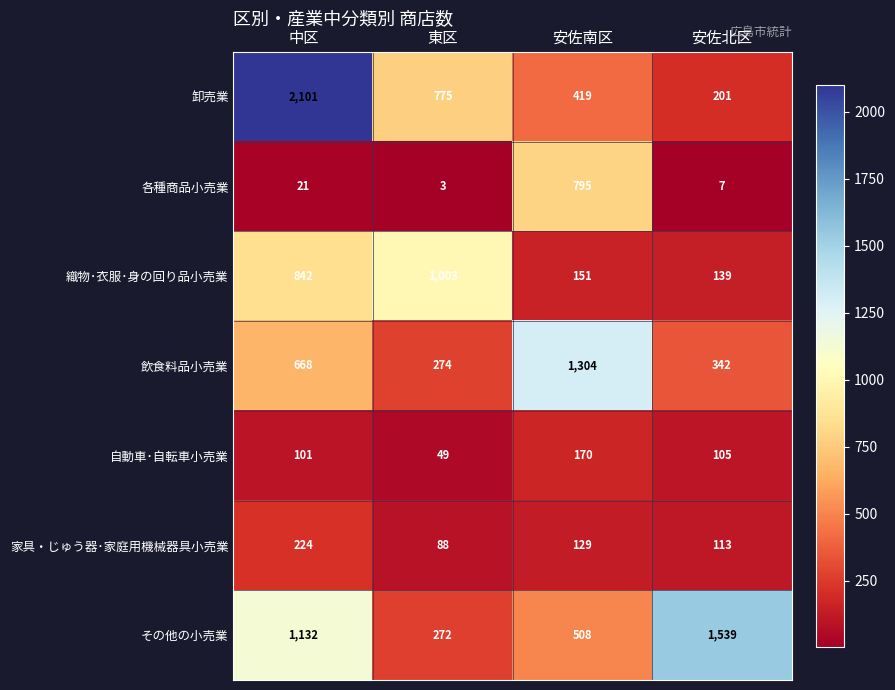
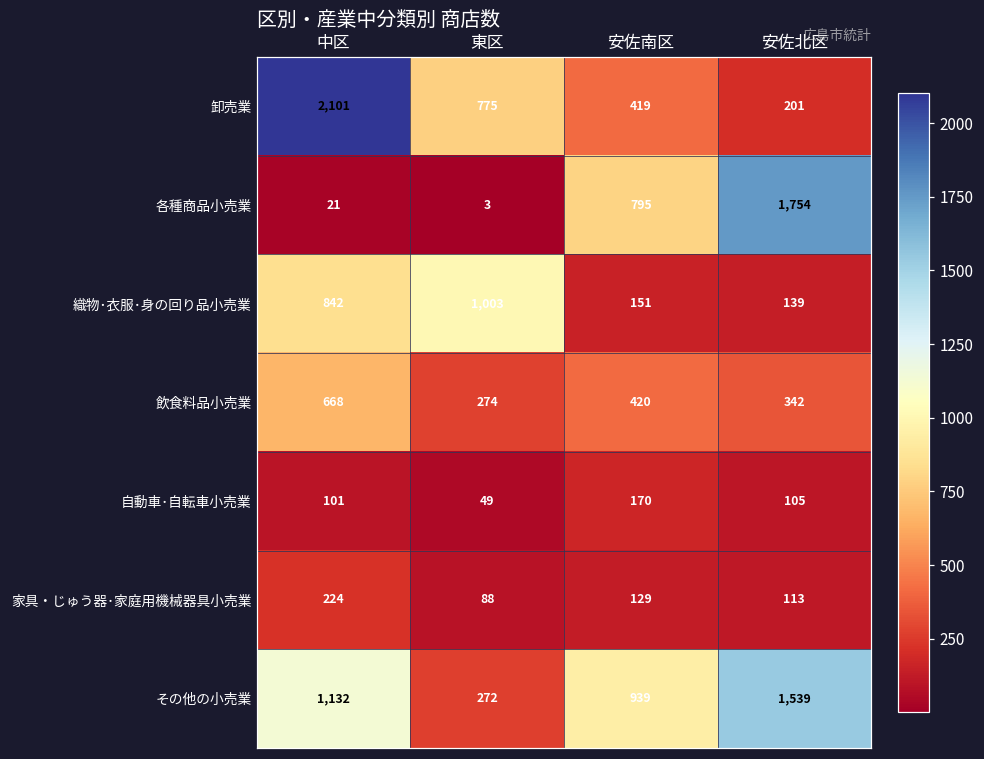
  {
    "卸売業": {
      "中区": "2,101",
      "東区": "775",
      "安佐南区": "419",
      "安佐北区": "201"
    },
    "各種商品小売業": {
      "中区": "21",
      "東区": "3",
      "安佐南区": "795",
-     "安佐北区": "7"
+     "安佐北区": "1,754"
    },
    "織物･衣服･身の回り品小売業": {
      "中区": "842",
      "東区": "1,003",
      "安佐南区": "151",
      "安佐北区": "139"
    },
    "飲食料品小売業": {
      "中区": "668",
      "東区": "274",
-     "安佐南区": "1,304",
+     "安佐南区": "420",
      "安佐北区": "342"
    },
    "自動車･自転車小売業": {
      "中区": "101",
      "東区": "49",
      "安佐南区": "170",
      "安佐北区": "105"
    },
    "家具・じゅう器･家庭用機械器具小売業": {
      "中区": "224",
      "東区": "88",
      "安佐南区": "129",
      "安佐北区": "113"
    },
    "その他の小売業": {
      "中区": "1,132",
      "東区": "272",
-     "安佐南区": "508",
+     "安佐南区": "939",
      "安佐北区": "1,539"
    }
  }
